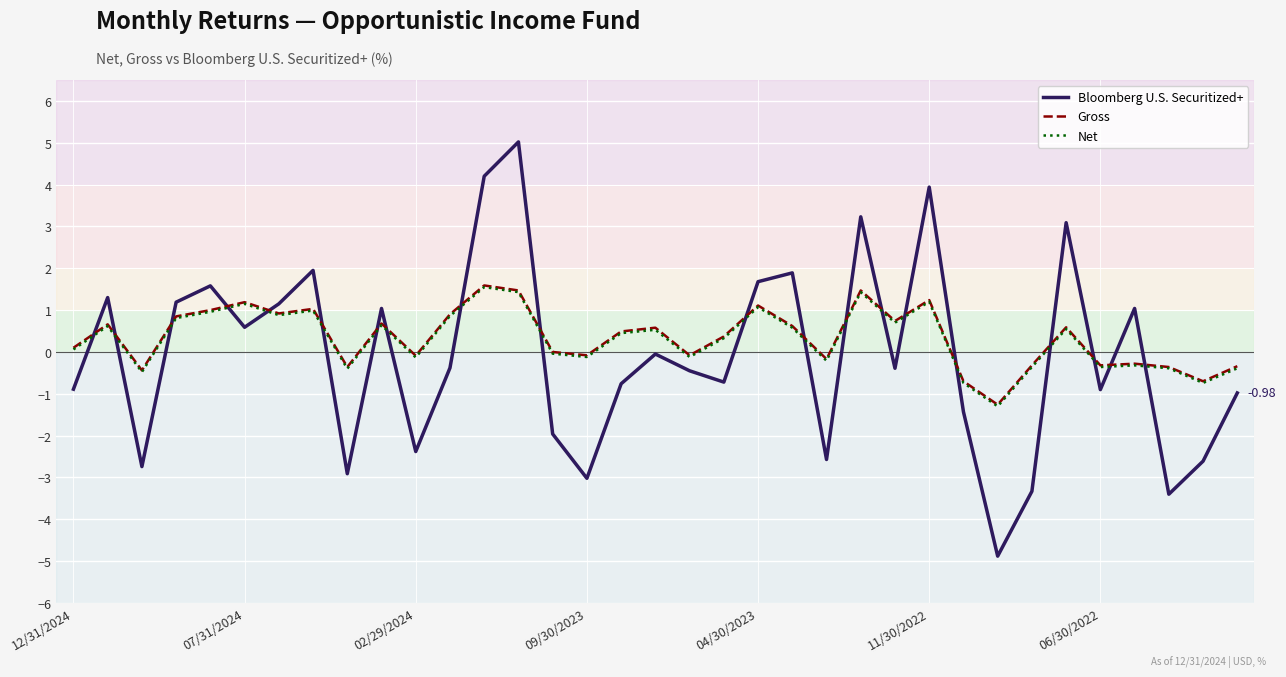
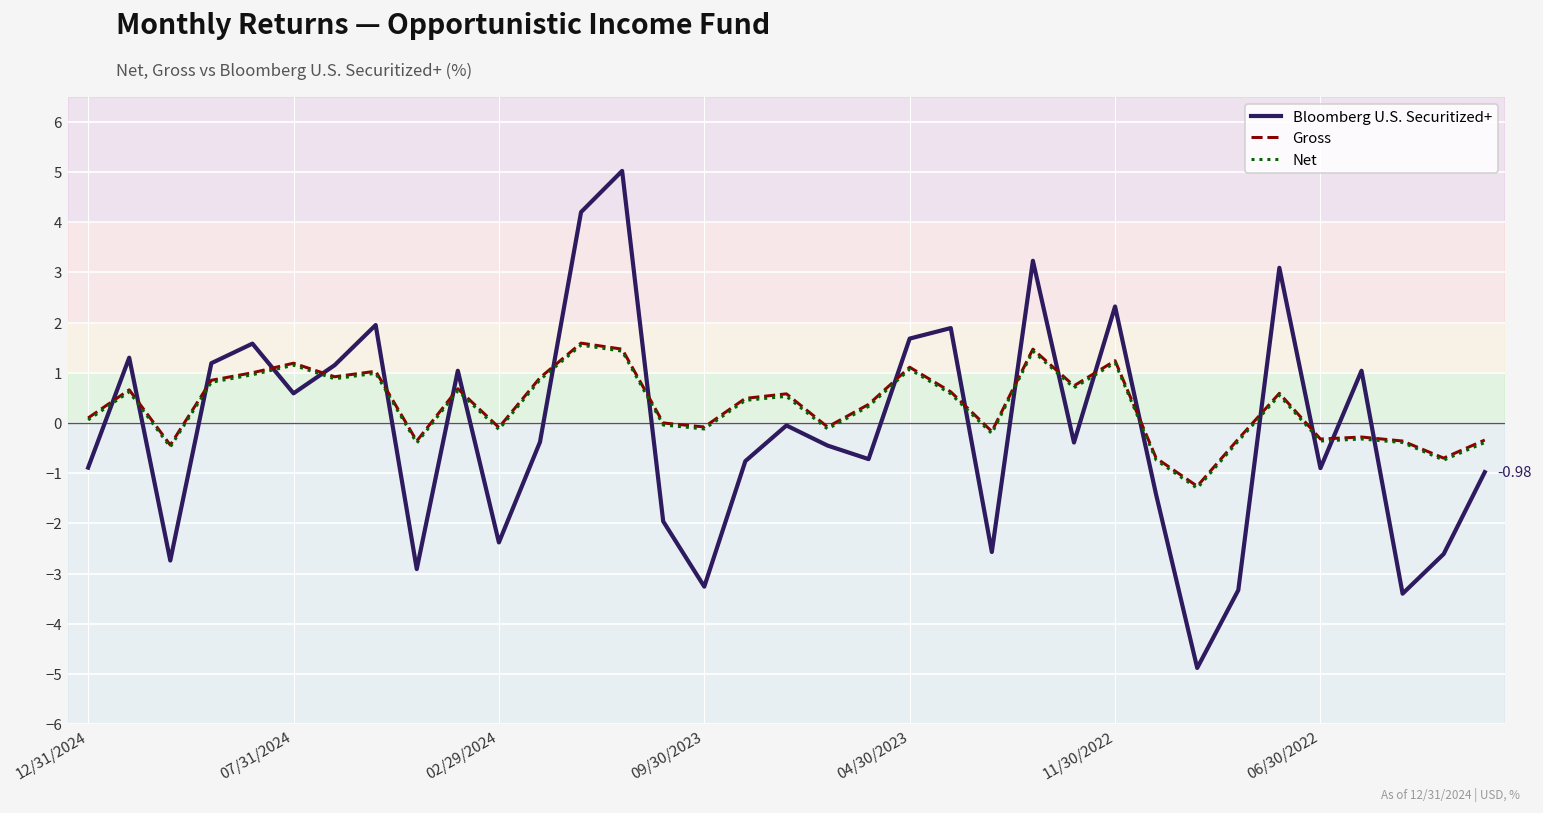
  {
    "Bloomberg U.S. Securitized+": {
      "12/31/2024": -0.9,
      "07/31/2024": 0.6,
      "02/29/2024": -2.4,
-     "09/30/2023": -3.0,
+     "09/30/2023": -3.3,
      "04/30/2023": 1.7,
-     "11/30/2022": 3.9,
+     "11/30/2022": 2.3,
      "06/30/2022": -0.9
    }
  }
